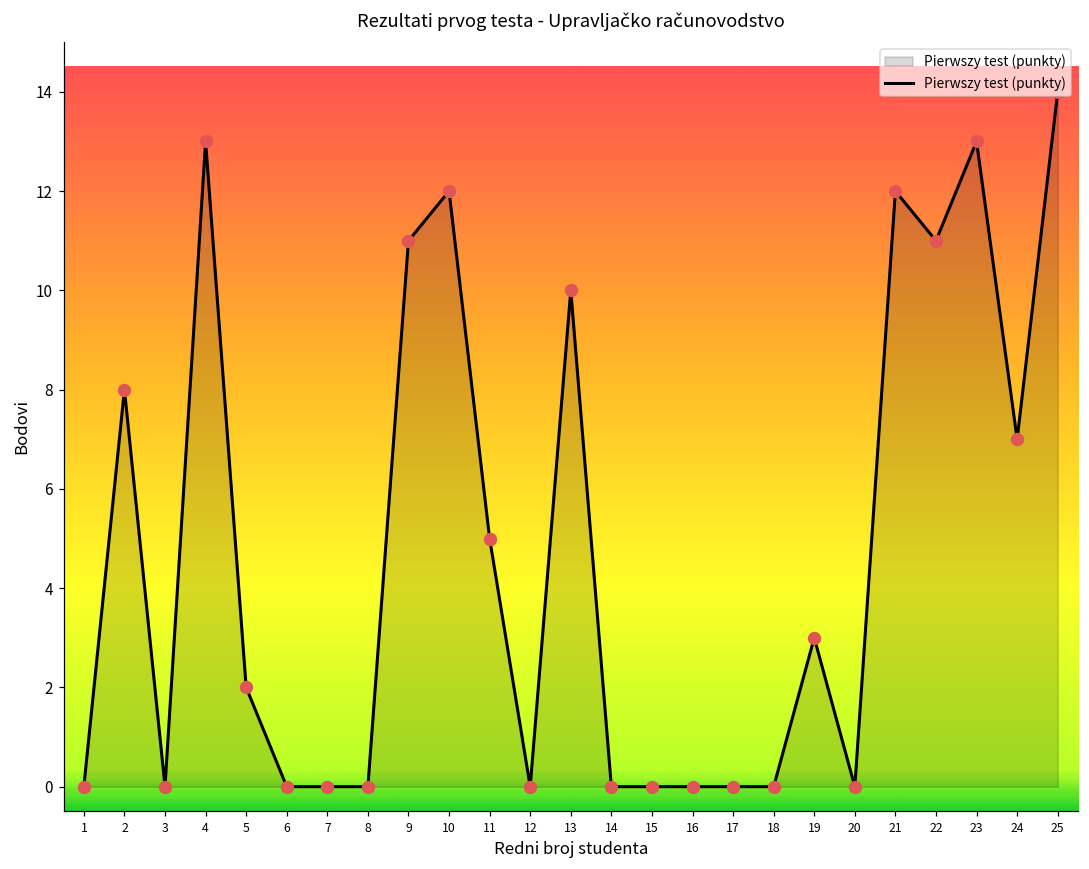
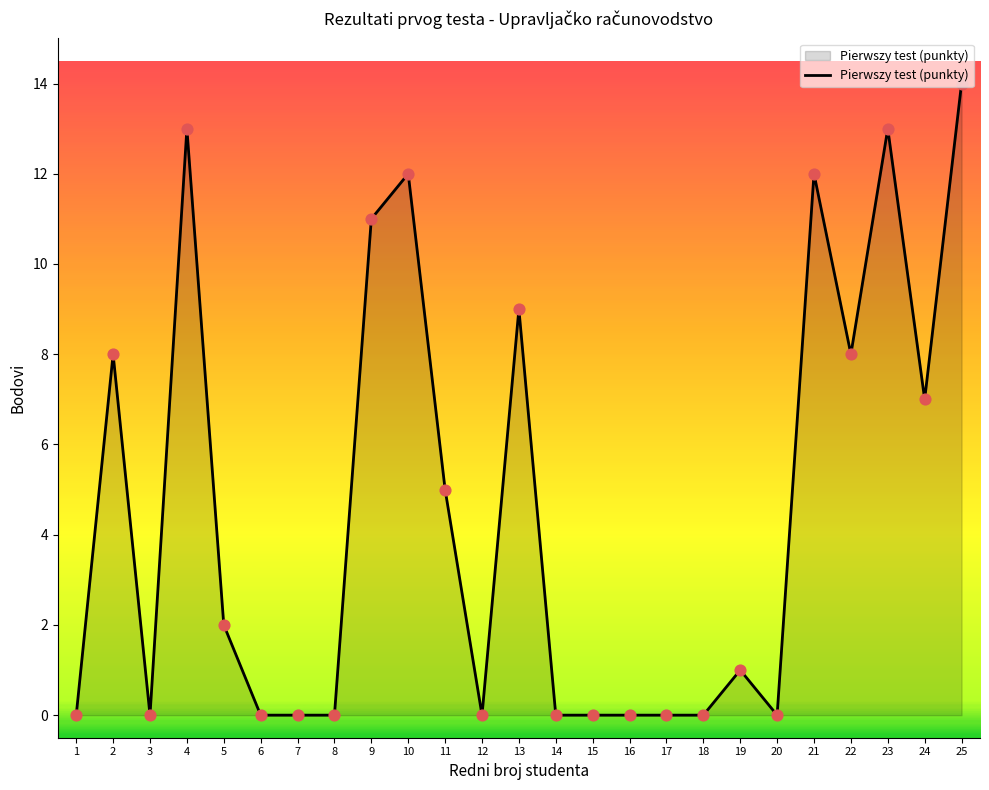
  {
    "1": 0,
    "2": 8,
    "3": 0,
    "4": 13,
    "5": 2,
    "6": 0,
    "7": 0,
    "8": 0,
    "9": 11,
    "10": 12,
    "11": 5,
    "12": 0,
-   "13": 10,
+   "13": 9,
    "14": 0,
    "15": 0,
    "16": 0,
    "17": 0,
    "18": 0,
-   "19": 3,
+   "19": 1,
    "20": 0,
    "21": 12,
-   "22": 11,
+   "22": 8,
    "23": 13,
    "24": 7
  }
